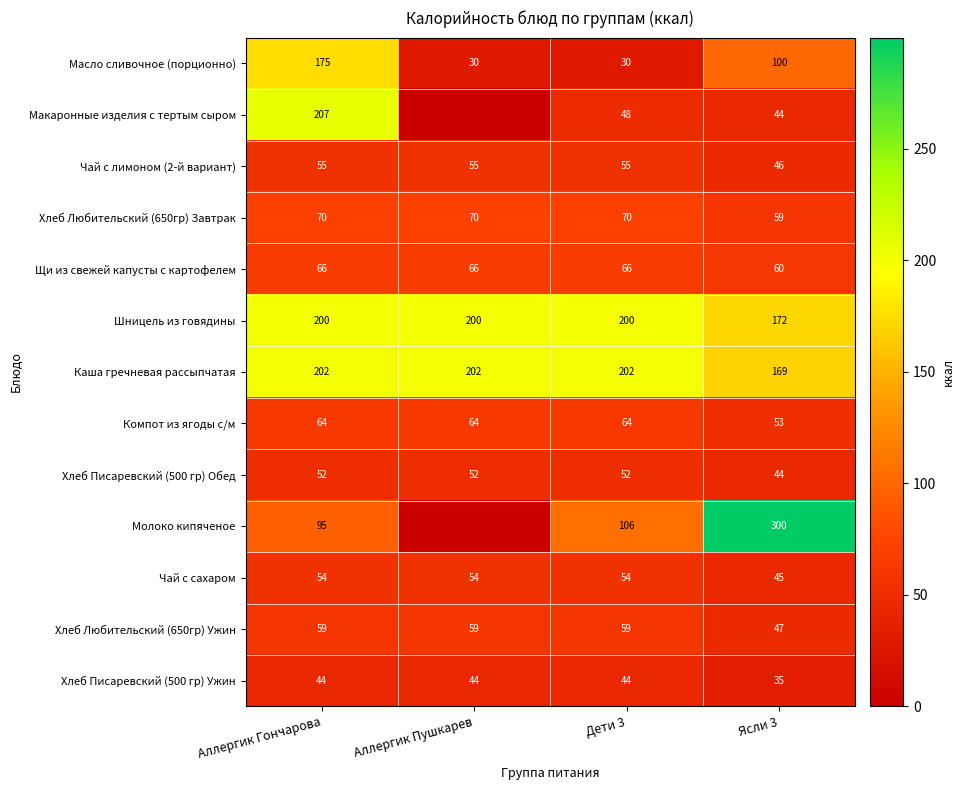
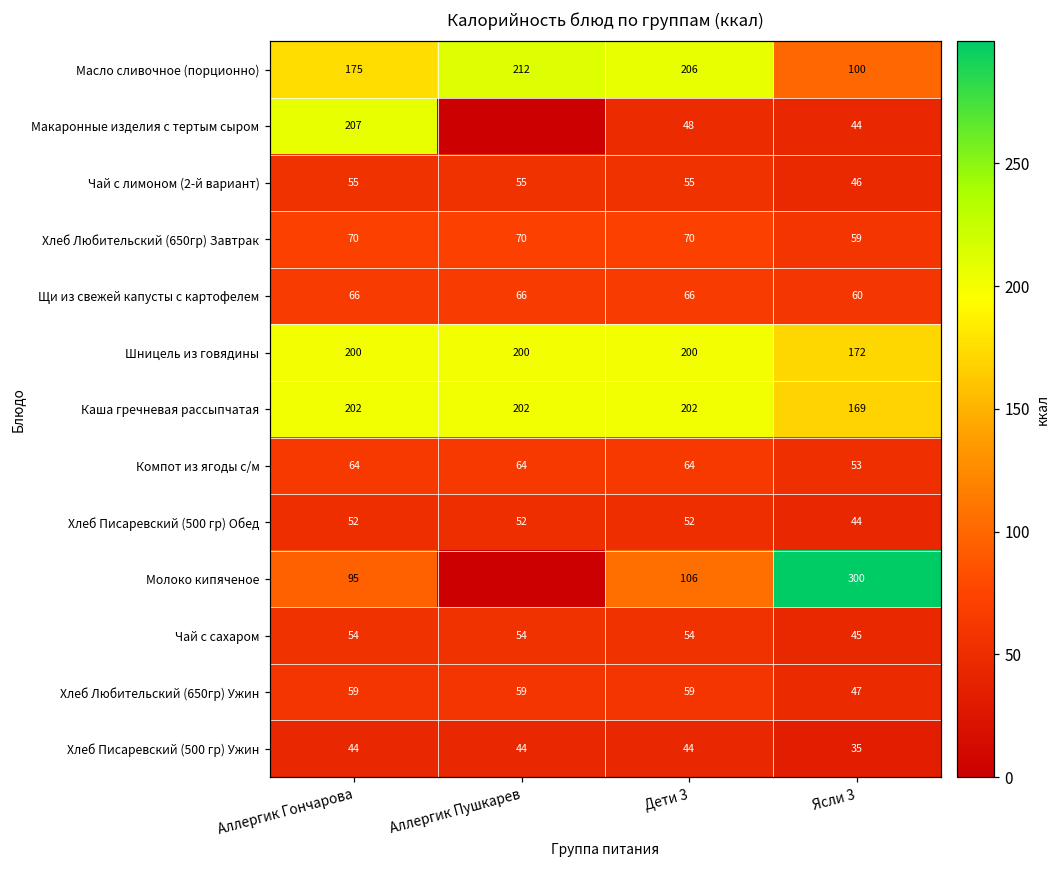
  {
    "Масло сливочное (порционно)": {
      "Аллергик Гончарова": 175,
-     "Аллергик Пушкарев": 30,
-     "Дети 3": 30,
+     "Аллергик Пушкарев": 212,
+     "Дети 3": 206,
      "Ясли 3": 100
    },
    "Макаронные изделия с тертым сыром": {
      "Аллергик Гончарова": 207,
      "Дети 3": 48,
      "Ясли 3": 44
    },
    "Чай с лимоном (2-й вариант)": {
      "Аллергик Гончарова": 55,
      "Аллергик Пушкарев": 55,
      "Дети 3": 55,
      "Ясли 3": 46
    },
    "Хлеб Любительский (650гр) Завтрак": {
      "Аллергик Гончарова": 70,
      "Аллергик Пушкарев": 70,
      "Дети 3": 70,
      "Ясли 3": 59
    },
    "Щи из свежей капусты с картофелем": {
      "Аллергик Гончарова": 66,
      "Аллергик Пушкарев": 66,
      "Дети 3": 66,
      "Ясли 3": 60
    },
    "Шницель из говядины": {
      "Аллергик Гончарова": 200,
      "Аллергик Пушкарев": 200,
      "Дети 3": 200,
      "Ясли 3": 172
    },
    "Каша гречневая рассыпчатая": {
      "Аллергик Гончарова": 202,
      "Аллергик Пушкарев": 202,
      "Дети 3": 202,
      "Ясли 3": 169
    },
    "Компот из ягоды с/м": {
      "Аллергик Гончарова": 64,
      "Аллергик Пушкарев": 64,
      "Дети 3": 64,
      "Ясли 3": 53
    },
    "Хлеб Писаревский (500 гр) Обед": {
      "Аллергик Гончарова": 52,
      "Аллергик Пушкарев": 52,
      "Дети 3": 52,
      "Ясли 3": 44
    },
    "Молоко кипяченое": {
      "Аллергик Гончарова": 95,
      "Дети 3": 106,
      "Ясли 3": 300
    },
    "Чай с сахаром": {
      "Аллергик Гончарова": 54,
      "Аллергик Пушкарев": 54,
      "Дети 3": 54,
      "Ясли 3": 45
    },
    "Хлеб Любительский (650гр) Ужин": {
      "Аллергик Гончарова": 59,
      "Аллергик Пушкарев": 59,
      "Дети 3": 59,
      "Ясли 3": 47
    },
    "Хлеб Писаревский (500 гр) Ужин": {
      "Аллергик Гончарова": 44,
      "Аллергик Пушкарев": 44,
      "Дети 3": 44,
      "Ясли 3": 35
    }
  }
